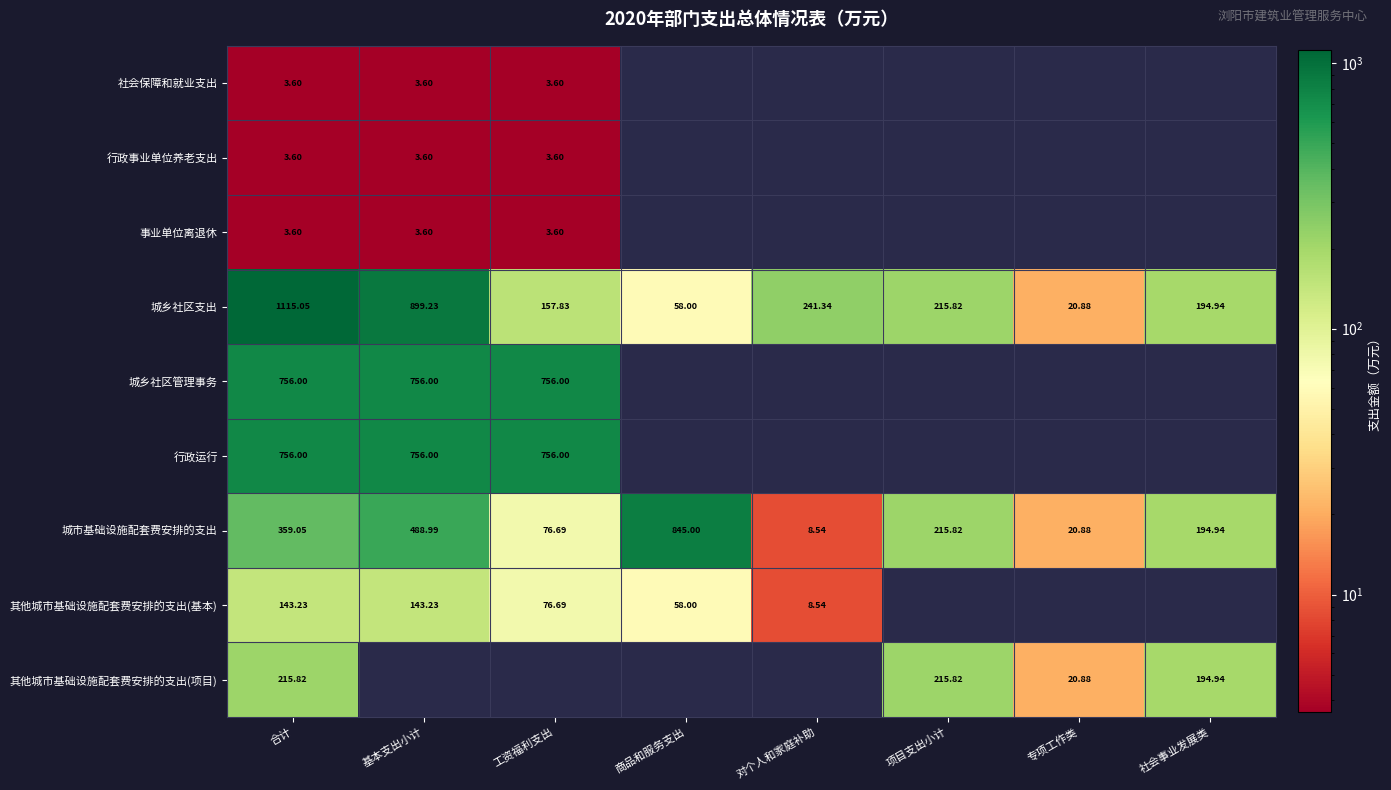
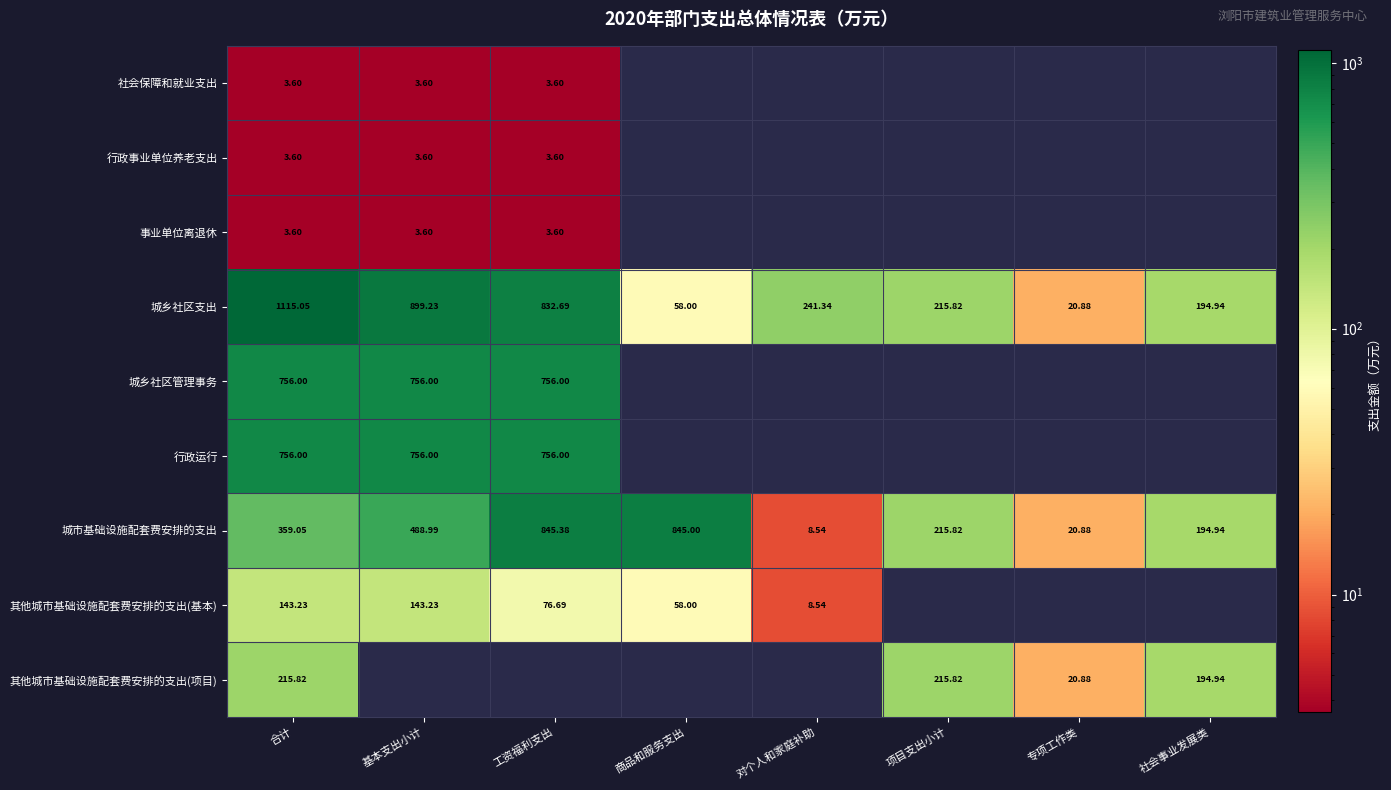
  {
    "社会保障和就业支出": {
      "合计": 3.60,
      "基本支出小计": 3.60,
      "工资福利支出": 3.60
    },
    "行政事业单位养老支出": {
      "合计": 3.60,
      "基本支出小计": 3.60,
      "工资福利支出": 3.60
    },
    "事业单位离退休": {
      "合计": 3.60,
      "基本支出小计": 3.60,
      "工资福利支出": 3.60
    },
    "城乡社区支出": {
      "合计": 1115.05,
      "基本支出小计": 899.23,
-     "工资福利支出": 157.83,
+     "工资福利支出": 832.69,
      "商品和服务支出": 58.00,
      "对个人和家庭补助": 241.34,
      "项目支出小计": 215.82,
      "专项工作类": 20.88,
      "社会事业发展类": 194.94
    },
    "城乡社区管理事务": {
      "合计": 756.00,
      "基本支出小计": 756.00,
      "工资福利支出": 756.00
    },
    "行政运行": {
      "合计": 756.00,
      "基本支出小计": 756.00,
      "工资福利支出": 756.00
    },
    "城市基础设施配套费安排的支出": {
      "合计": 359.05,
      "基本支出小计": 488.99,
-     "工资福利支出": 76.69,
+     "工资福利支出": 845.38,
      "商品和服务支出": 845.00,
      "对个人和家庭补助": 8.54,
      "项目支出小计": 215.82,
      "专项工作类": 20.88,
      "社会事业发展类": 194.94
    },
    "其他城市基础设施配套费安排的支出(基本)": {
      "合计": 143.23,
      "基本支出小计": 143.23,
      "工资福利支出": 76.69,
      "商品和服务支出": 58.00,
      "对个人和家庭补助": 8.54
    },
    "其他城市基础设施配套费安排的支出(项目)": {
      "合计": 215.82,
      "项目支出小计": 215.82,
      "专项工作类": 20.88,
      "社会事业发展类": 194.94
    }
  }
